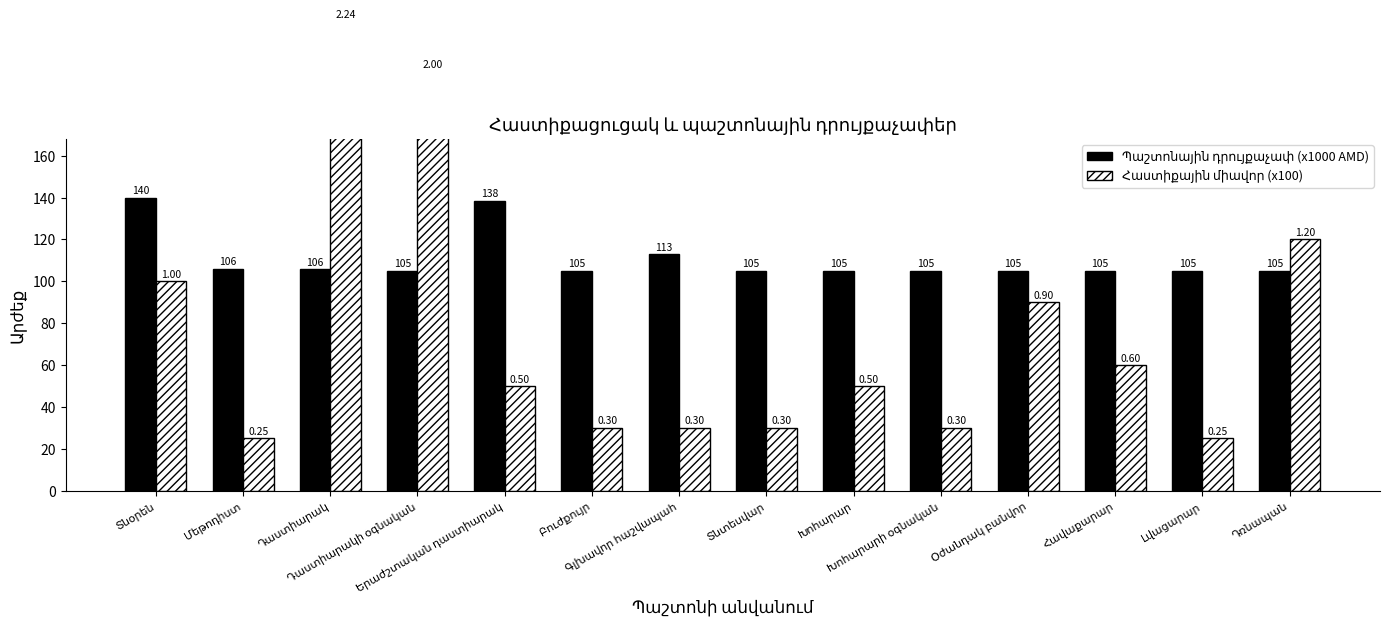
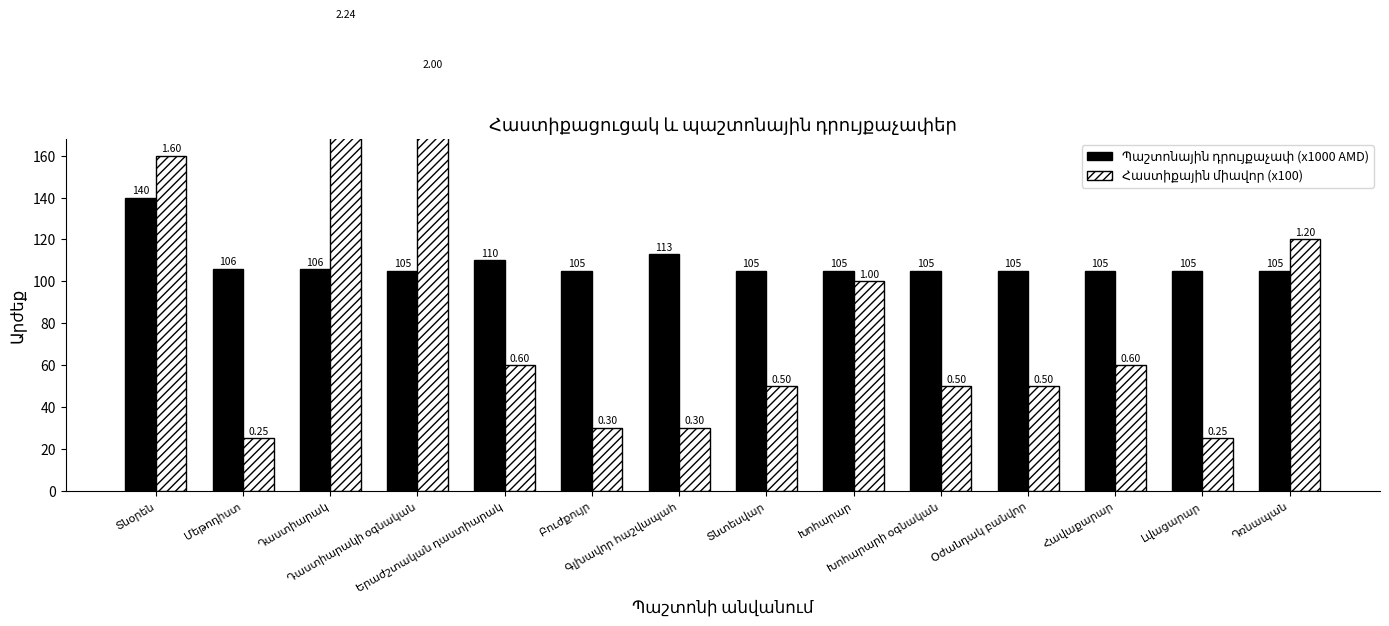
  {
    "Պաշտոնային դրույքաչափ (x1000 AMD)": {
      "Տնօրեն": 140,
      "Մեթոդիստ": 106,
      "Դաստիարակ": 106,
      "Դաստիարակի օգնական": 105,
-     "Երաժշտական դաստիարակ": 138,
+     "Երաժշտական դաստիարակ": 110,
      "Բուժքույր": 105,
      "Գլխավոր հաշվապահ": 113,
      "Տնտեսվար": 105,
      "Խոհարար": 105,
      "Խոհարարի օգնական": 105,
      "Օժանդակ բանվոր": 105,
      "Հավաքարար": 105,
      "Լվացարար": 105,
      "Դռնապան": 105
    },
    "Հաստիքային միավոր (x100)": {
-     "Տնօրեն": 1.00,
-     "Երաժշտական դաստիարակ": 0.50,
-     "Տնտեսվար": 0.30,
-     "Խոհարար": 0.50,
-     "Խոհարարի օգնական": 0.30,
-     "Օժանդակ բանվոր": 0.90
+     "Տնօրեն": 1.60,
+     "Երաժշտական դաստիարակ": 0.60,
+     "Տնտեսվար": 0.50,
+     "Խոհարար": 1.00,
+     "Խոհարարի օգնական": 0.50,
+     "Օժանդակ բանվոր": 0.50
    }
  }
